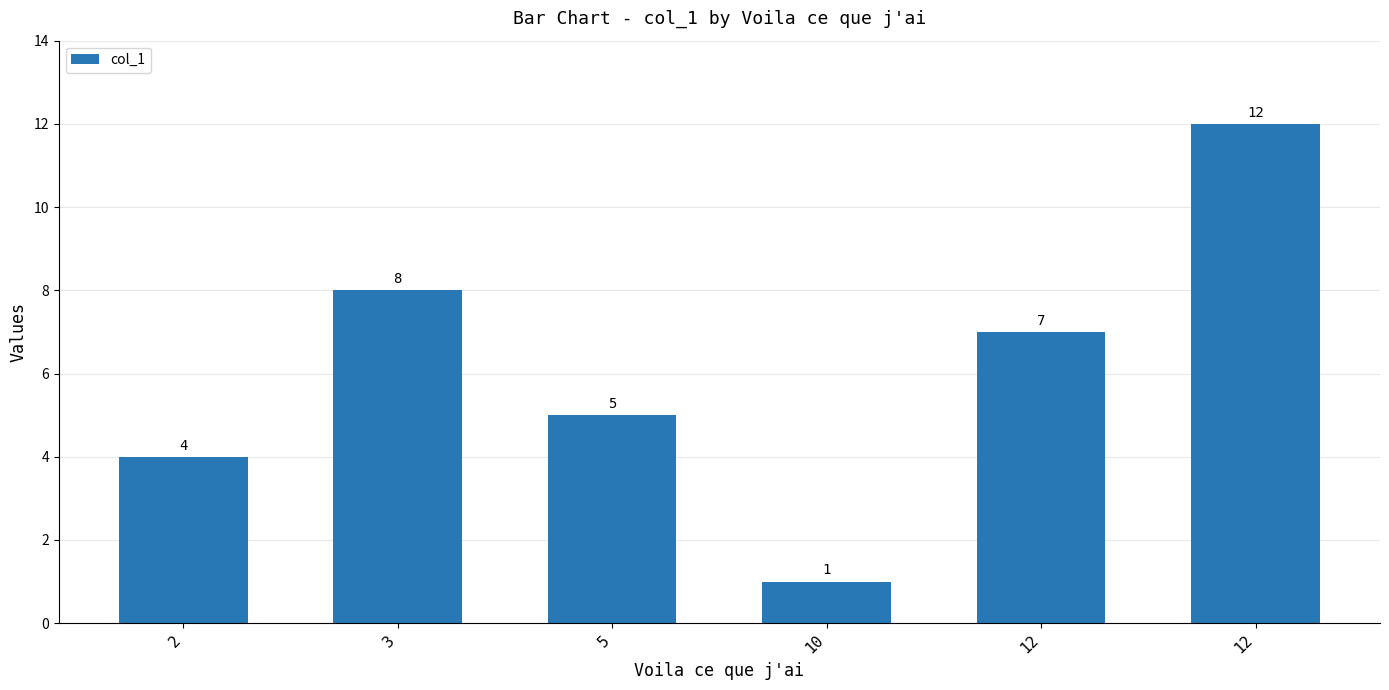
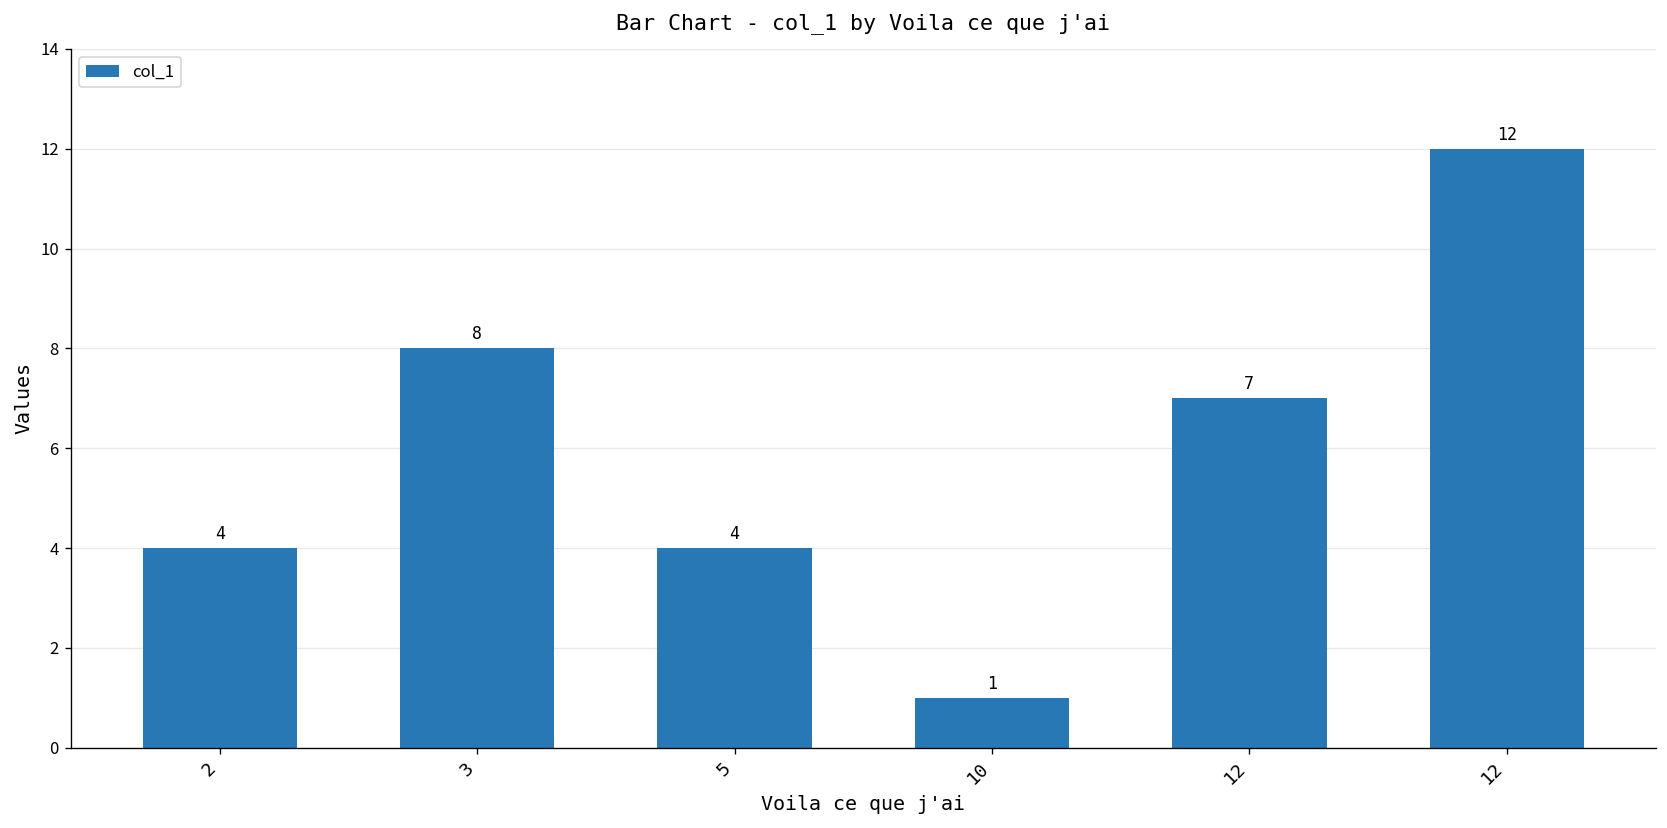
  {
    "2": 4,
    "3": 8,
-   "5": 5,
+   "5": 4,
    "10": 1
  }
